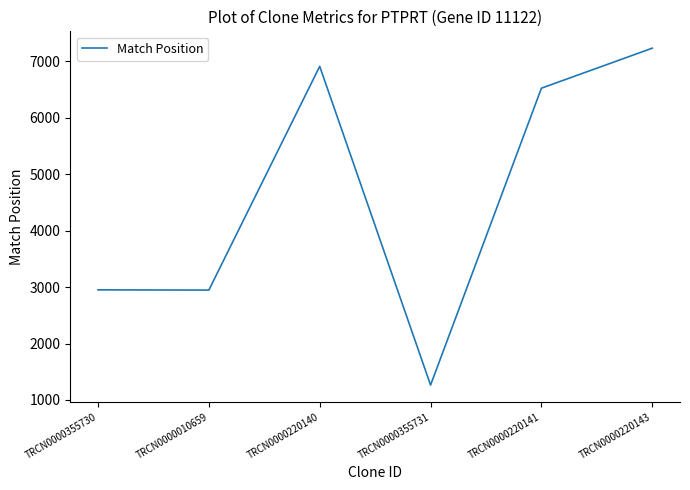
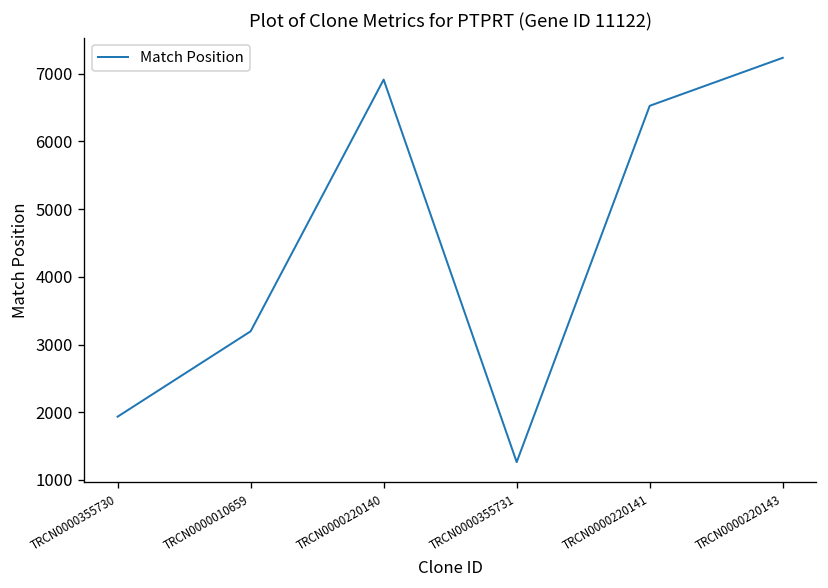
  {
-   "TRCN0000355730": 3000,
-   "TRCN0000010659": 2900,
+   "TRCN0000355730": 1900,
+   "TRCN0000010659": 3200,
    "TRCN0000220140": 6900,
    "TRCN0000355731": 1300,
    "TRCN0000220141": 6500,
    "TRCN0000220143": 7200
  }
